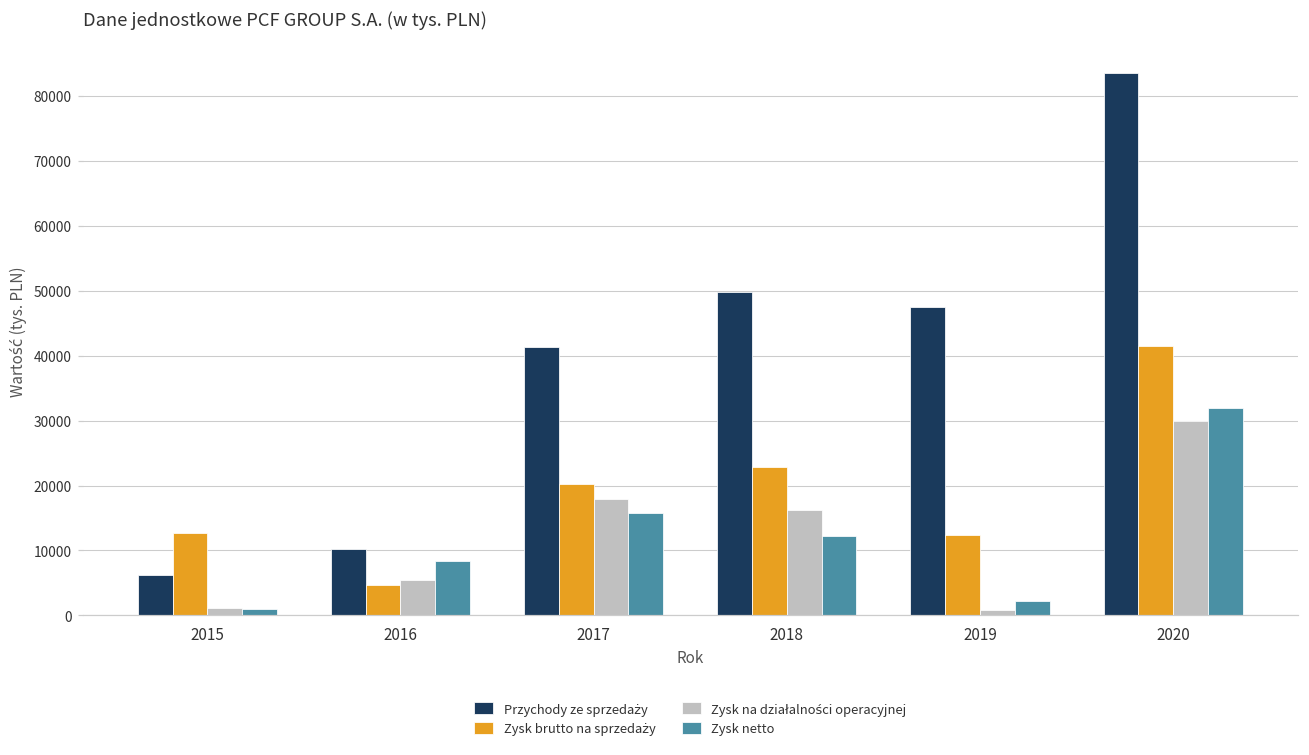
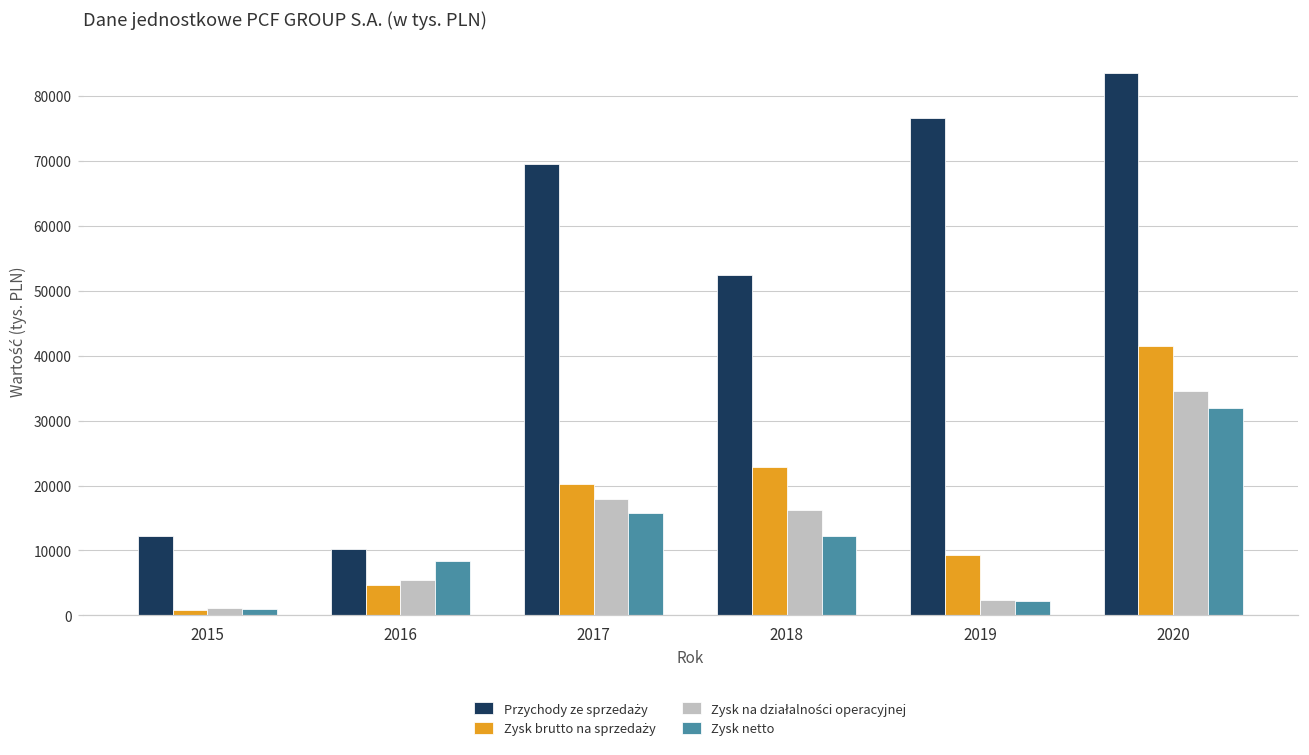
  {
    "Przychody ze sprzedaży": {
-     "2015": 6000,
+     "2015": 12000,
      "2016": 10000,
-     "2017": 41000,
-     "2018": 50000,
-     "2019": 47000,
+     "2017": 70000,
+     "2018": 52000,
+     "2019": 77000,
      "2020": 84000
    },
    "Zysk brutto na sprzedaży": {
-     "2015": 13000,
+     "2015": 1000,
      "2016": 5000,
      "2017": 20000,
      "2018": 23000,
-     "2019": 12000,
+     "2019": 9000,
      "2020": 41000
    },
    "Zysk na działalności operacyjnej": {
      "2015": 1000,
      "2016": 5000,
      "2017": 18000,
      "2018": 16000,
-     "2019": 1000,
-     "2020": 30000
+     "2019": 2000,
+     "2020": 35000
    },
    "Zysk netto": {
      "2015": 1000,
      "2016": 8000,
      "2017": 16000,
      "2018": 12000,
      "2019": 2000,
      "2020": 32000
    }
  }
